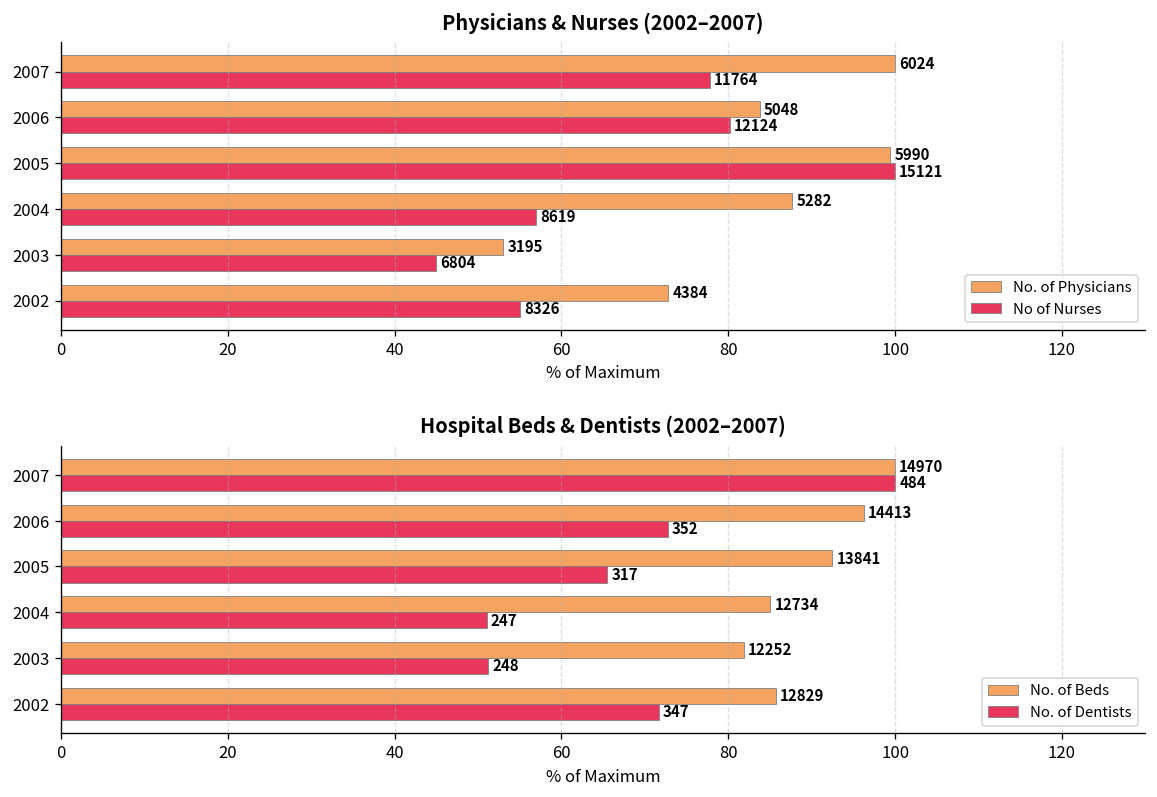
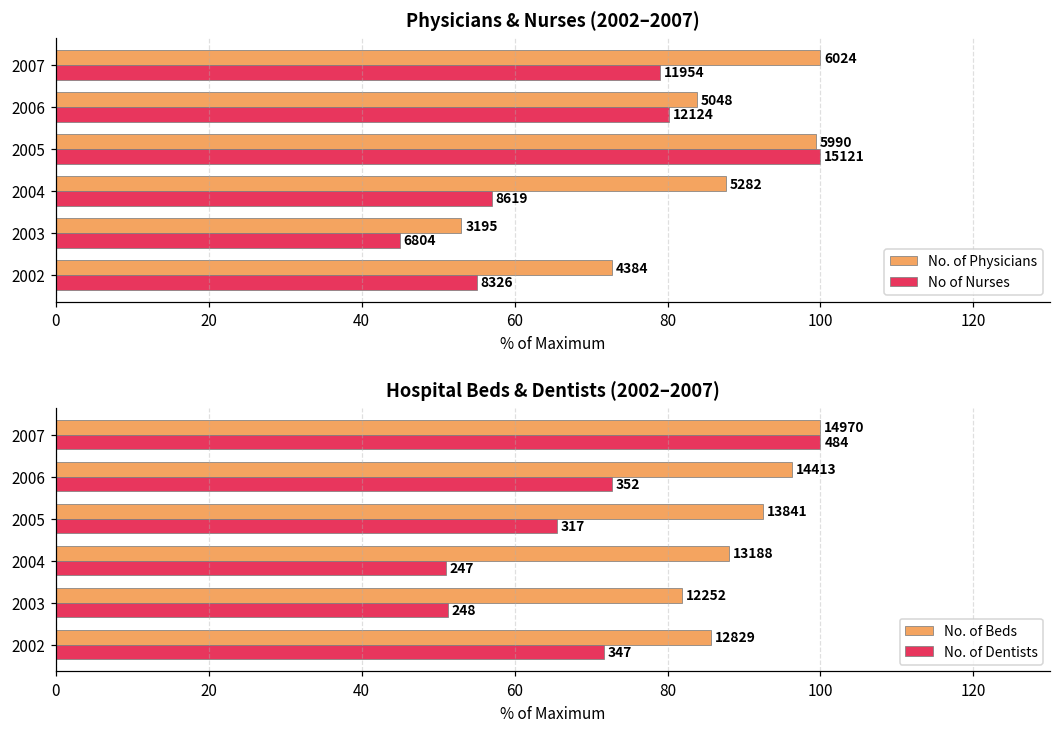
  {
    "Physicians & Nurses (2002–2007)": {
      "No of Nurses": {
-       "2007": 11764
+       "2007": 11954
      }
    },
    "Hospital Beds & Dentists (2002–2007)": {
      "No. of Beds": {
-       "2004": 12734
+       "2004": 13188
      }
    }
  }
